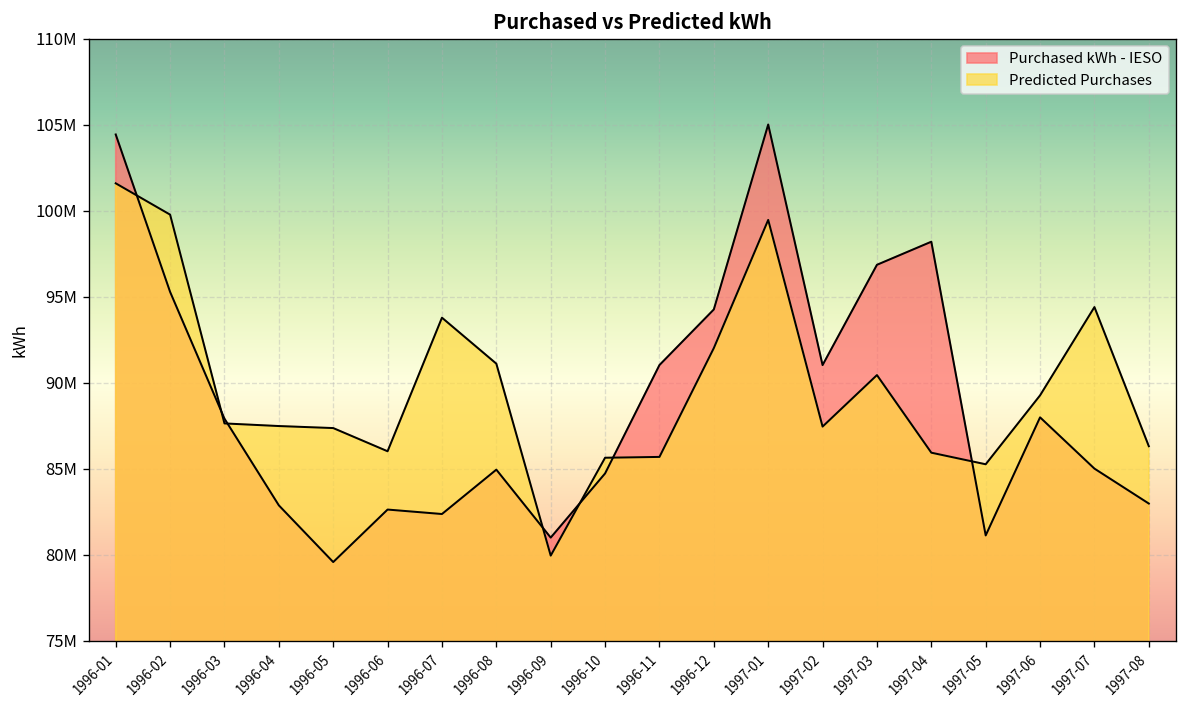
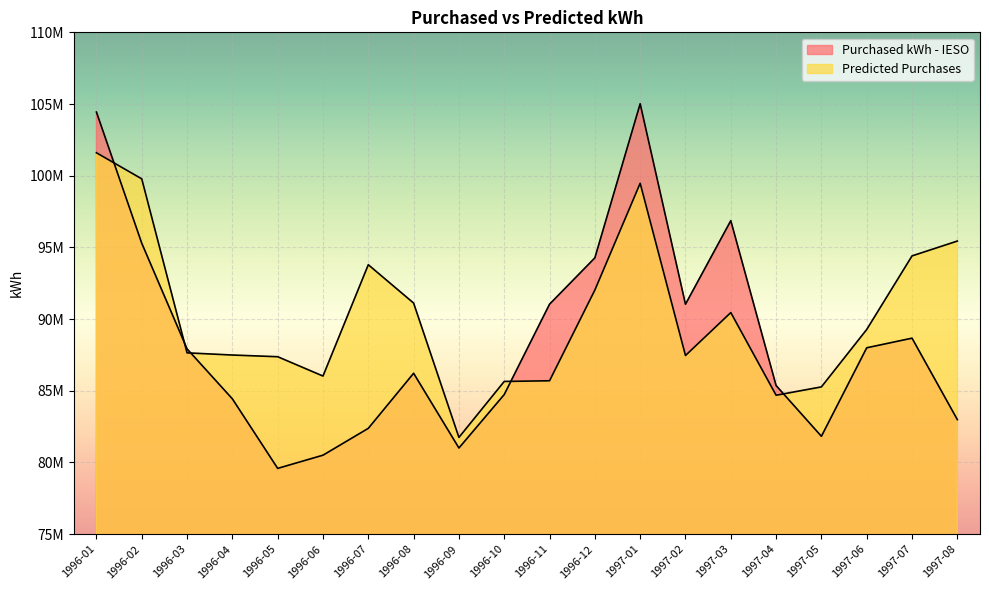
  {
    "Purchased kWh - IESO": {
      "1996-01": 104400000,
      "1996-02": 95300000,
      "1996-03": 87900000,
-     "1996-04": 82900000,
+     "1996-04": 84400000,
      "1996-05": 79600000,
-     "1996-06": 82600000,
+     "1996-06": 80500000,
      "1996-07": 82400000,
-     "1996-08": 85000000,
+     "1996-08": 86200000,
      "1996-09": 81000000,
      "1996-10": 84700000,
      "1996-11": 91000000,
      "1996-12": 94300000,
      "1997-01": 105000000,
      "1997-02": 91000000,
      "1997-03": 96900000,
-     "1997-04": 98200000,
-     "1997-05": 81100000,
+     "1997-04": 85400000,
+     "1997-05": 81800000,
      "1997-06": 88000000,
-     "1997-07": 85000000,
+     "1997-07": 88700000,
      "1997-08": 83000000
    },
    "Predicted Purchases": {
      "1996-01": 101600000,
      "1996-02": 99800000,
      "1996-03": 87600000,
      "1996-04": 87500000,
      "1996-05": 87400000,
      "1996-06": 86000000,
      "1996-07": 93800000,
      "1996-08": 91100000,
-     "1996-09": 80000000,
+     "1996-09": 81700000,
      "1996-10": 85600000,
      "1996-11": 85700000,
      "1996-12": 92000000,
      "1997-01": 99500000,
      "1997-02": 87500000,
      "1997-03": 90500000,
-     "1997-04": 85900000,
+     "1997-04": 84700000,
      "1997-05": 85300000,
      "1997-06": 89300000,
      "1997-07": 94400000,
-     "1997-08": 86300000
+     "1997-08": 95400000
    }
  }
